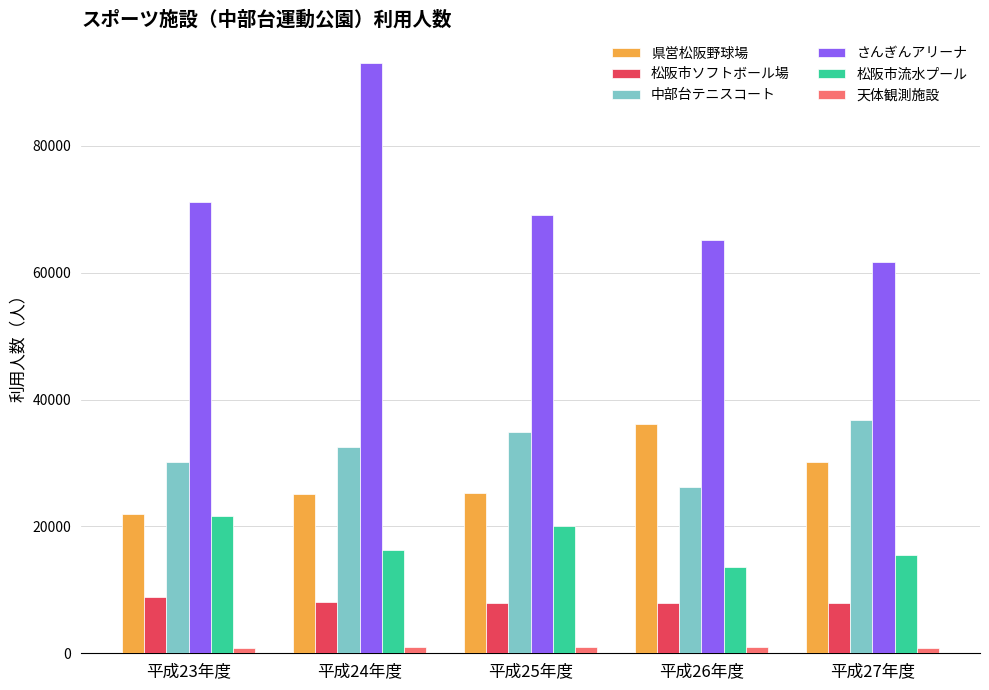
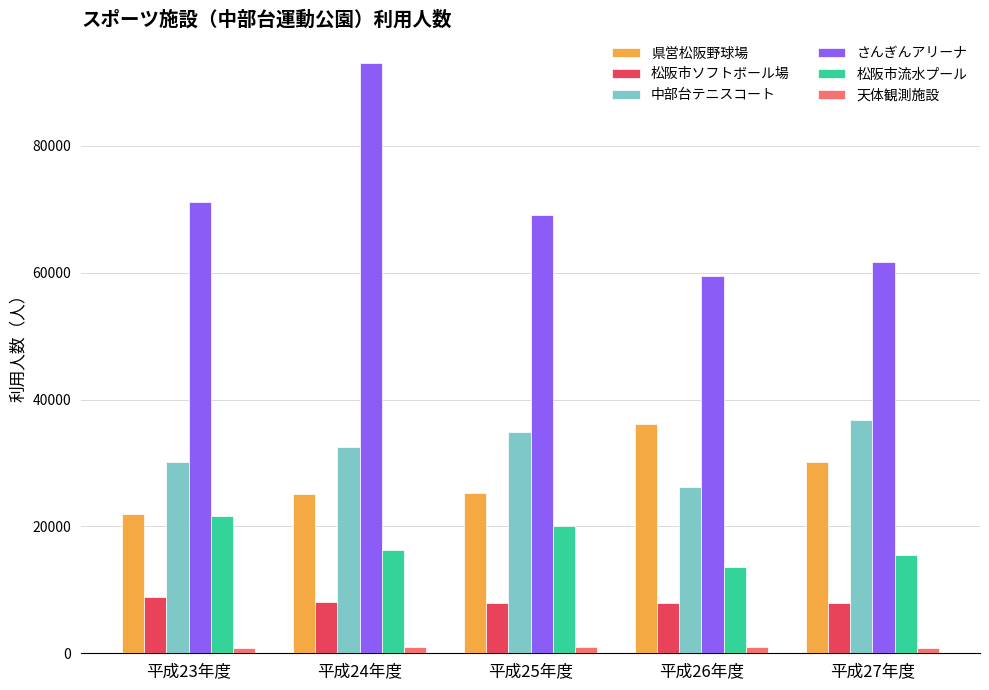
  {
    "県営松阪野球場": {
      "平成23年度": 22000,
      "平成24年度": 25000,
      "平成25年度": 25000,
      "平成26年度": 36000,
      "平成27年度": 30000
    },
    "中部台テニスコート": {
      "平成23年度": 30000,
      "平成24年度": 33000,
      "平成25年度": 35000,
      "平成26年度": 26000,
      "平成27年度": 37000
    },
    "さんぎんアリーナ": {
      "平成23年度": 71000,
      "平成24年度": 93000,
      "平成25年度": 69000,
-     "平成26年度": 65000,
+     "平成26年度": 59000,
      "平成27年度": 62000
    },
    "松阪市流水プール": {
      "平成23年度": 22000,
      "平成24年度": 16000,
      "平成25年度": 20000,
      "平成26年度": 14000,
      "平成27年度": 15000
    }
  }
